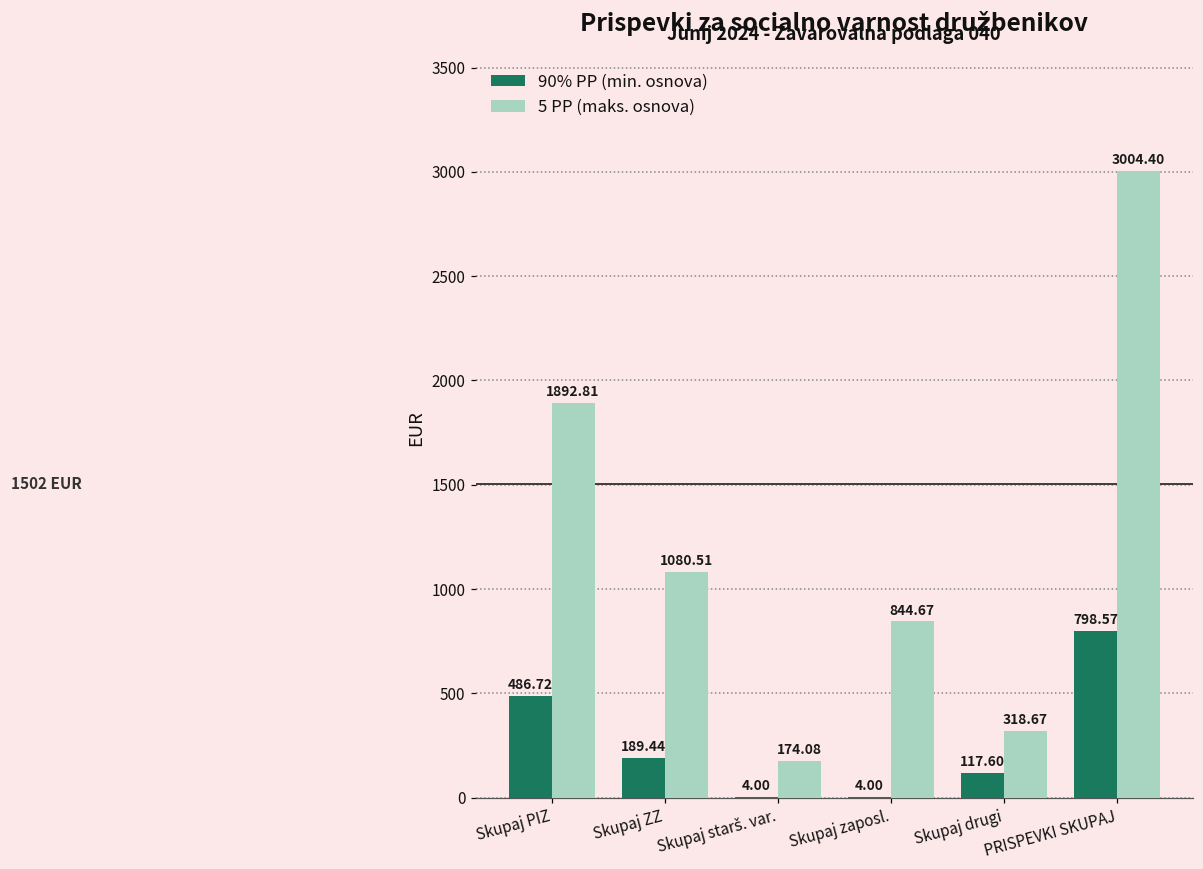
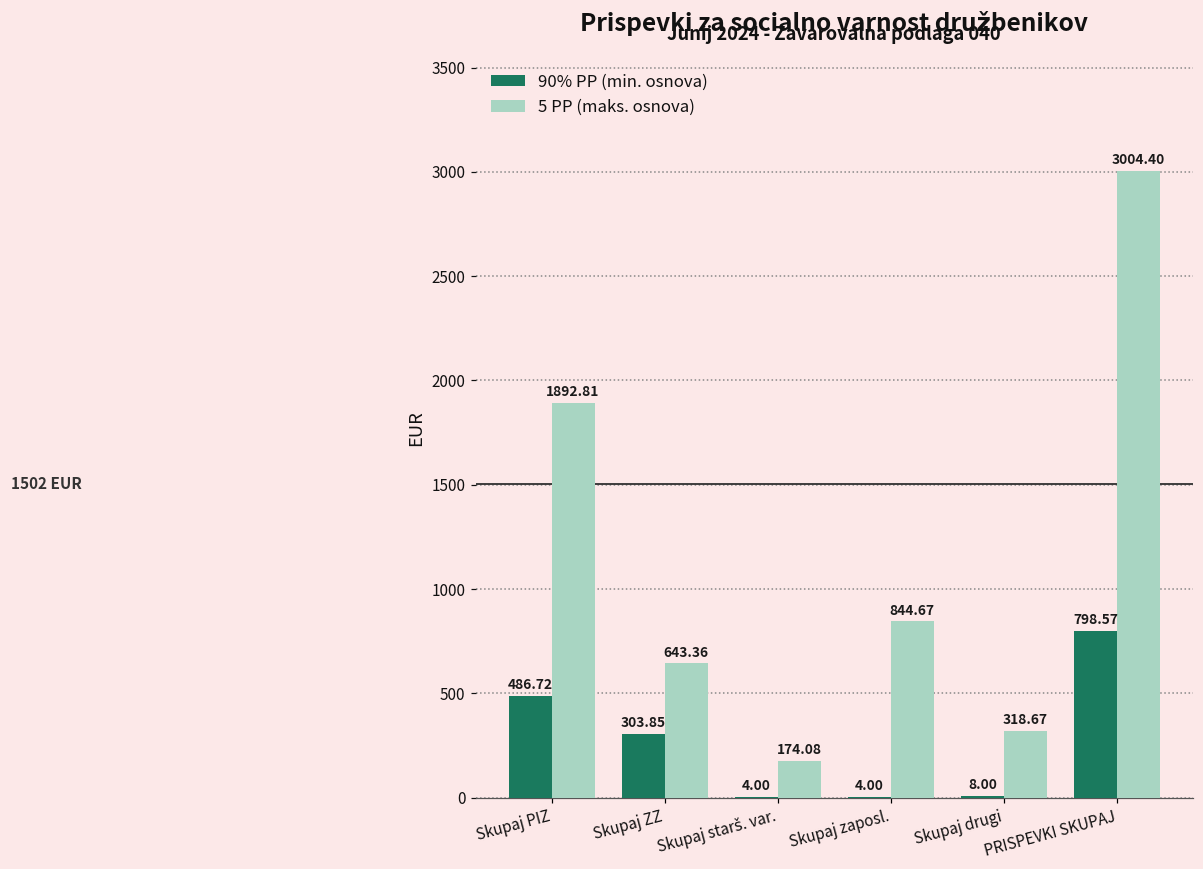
  {
    "90% PP (min. osnova)": {
      "Skupaj PIZ": 486.72,
-     "Skupaj ZZ": 189.44,
+     "Skupaj ZZ": 303.85,
      "Skupaj starš. var.": 4.00,
      "Skupaj zaposl.": 4.00,
-     "Skupaj drugi": 117.60,
+     "Skupaj drugi": 8.00,
      "PRISPEVKI SKUPAJ": 798.57
    },
    "5 PP (maks. osnova)": {
      "Skupaj PIZ": 1892.81,
-     "Skupaj ZZ": 1080.51,
+     "Skupaj ZZ": 643.36,
      "Skupaj starš. var.": 174.08,
      "Skupaj zaposl.": 844.67,
      "Skupaj drugi": 318.67,
      "PRISPEVKI SKUPAJ": 3004.40
    }
  }
